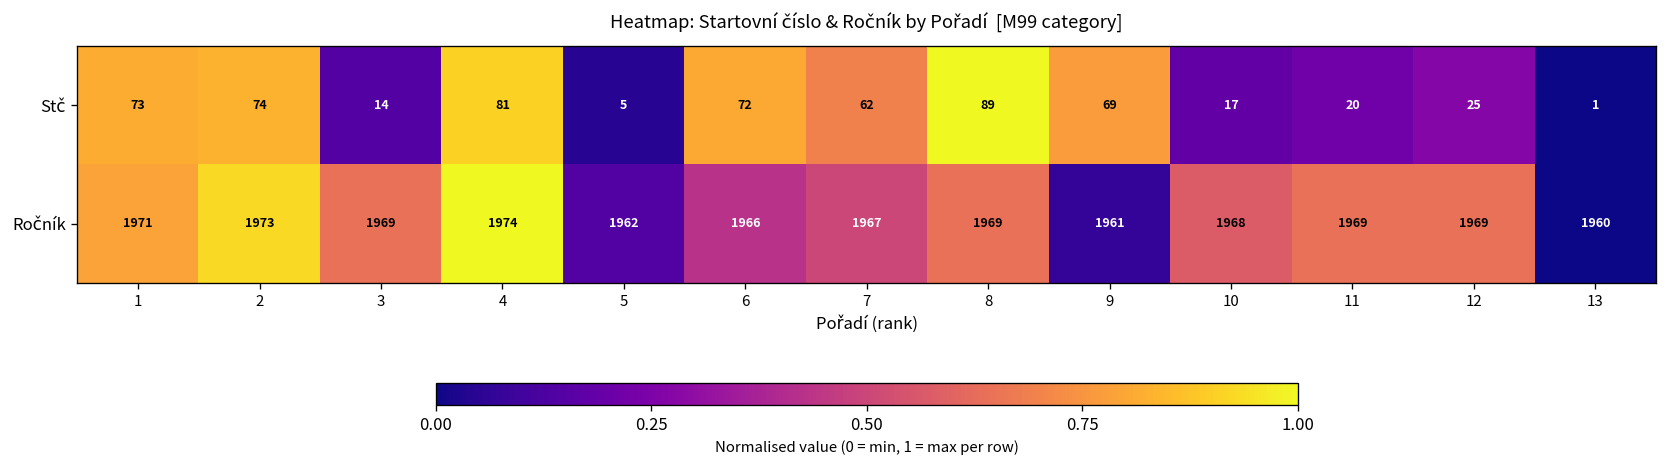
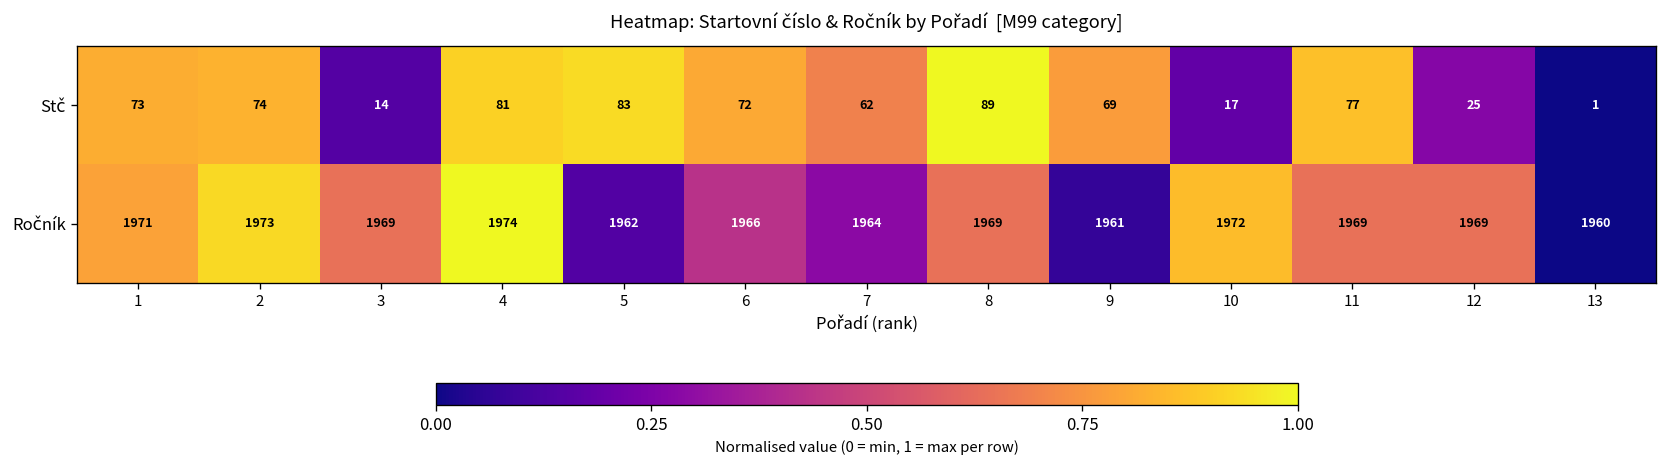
  {
    "Stč": {
      "1": 73,
      "2": 74,
      "3": 14,
      "4": 81,
-     "5": 5,
+     "5": 83,
      "6": 72,
      "7": 62,
      "8": 89,
      "9": 69,
      "10": 17,
-     "11": 20,
+     "11": 77,
      "12": 25,
      "13": 1
    },
    "Ročník": {
      "1": 1971,
      "2": 1973,
      "3": 1969,
      "4": 1974,
      "5": 1962,
      "6": 1966,
-     "7": 1967,
+     "7": 1964,
      "8": 1969,
      "9": 1961,
-     "10": 1968,
+     "10": 1972,
      "11": 1969,
      "12": 1969,
      "13": 1960
    }
  }
